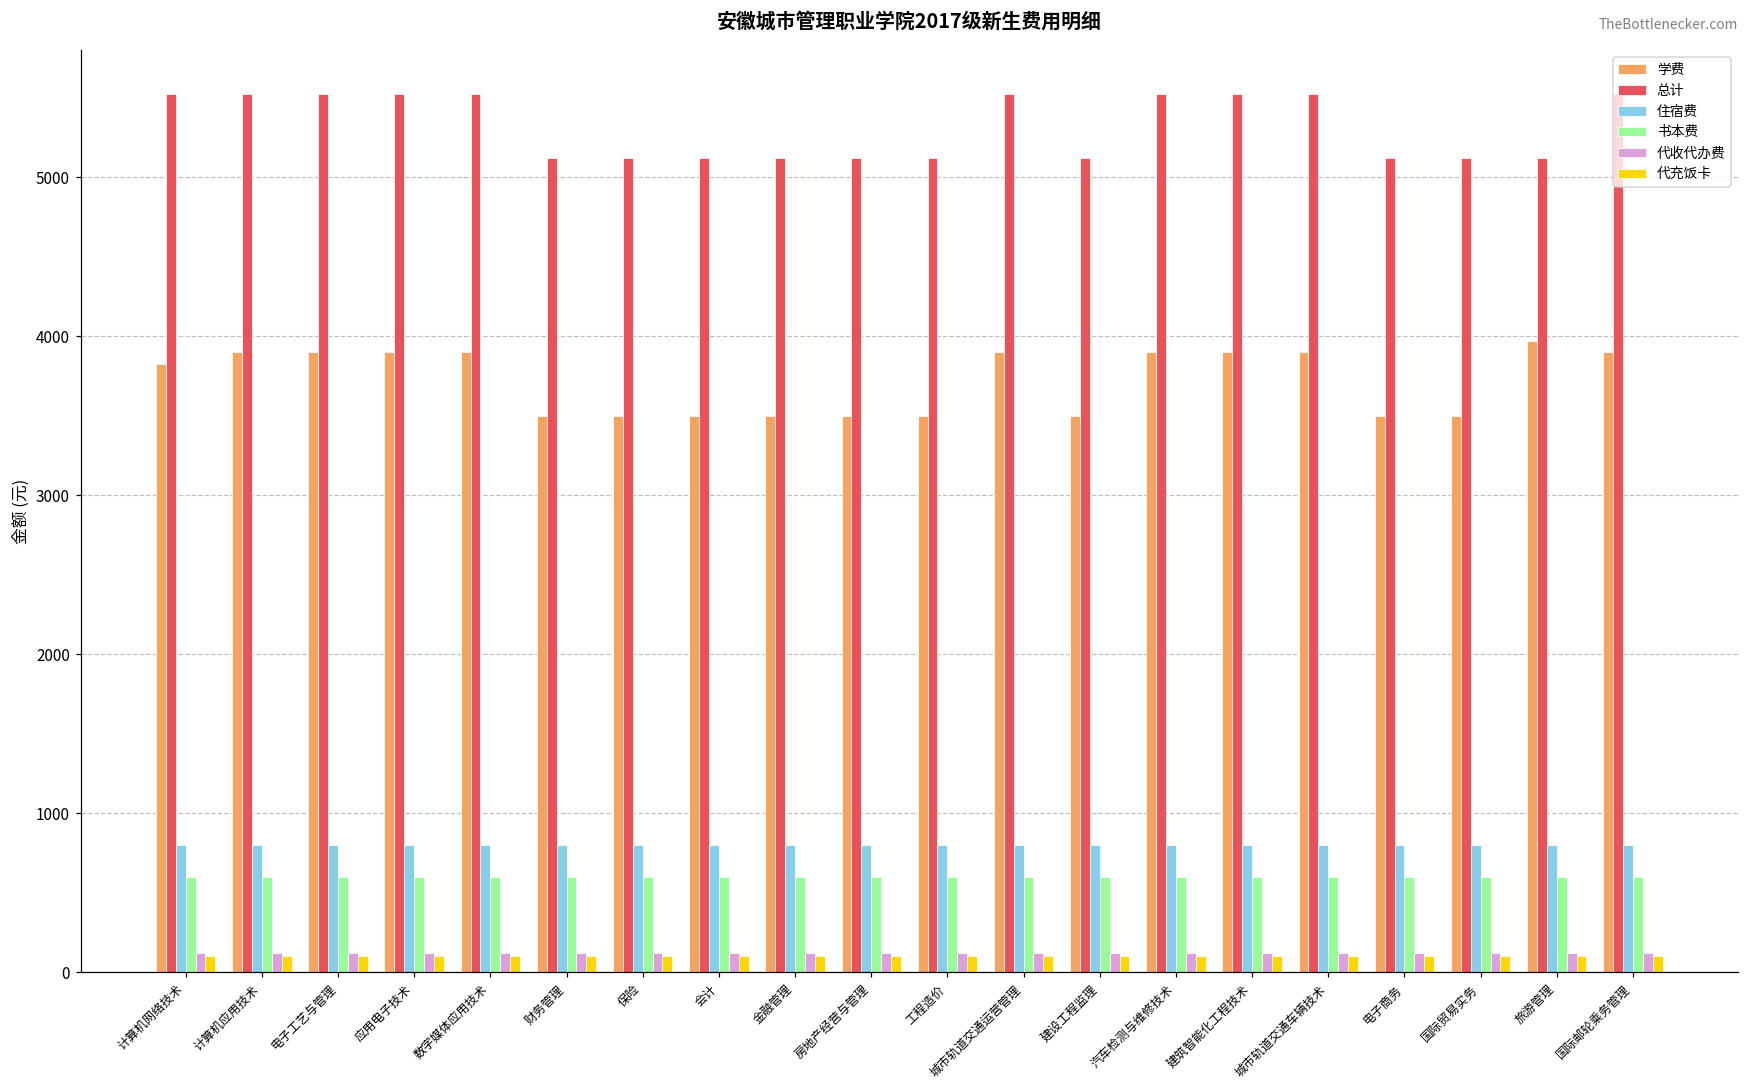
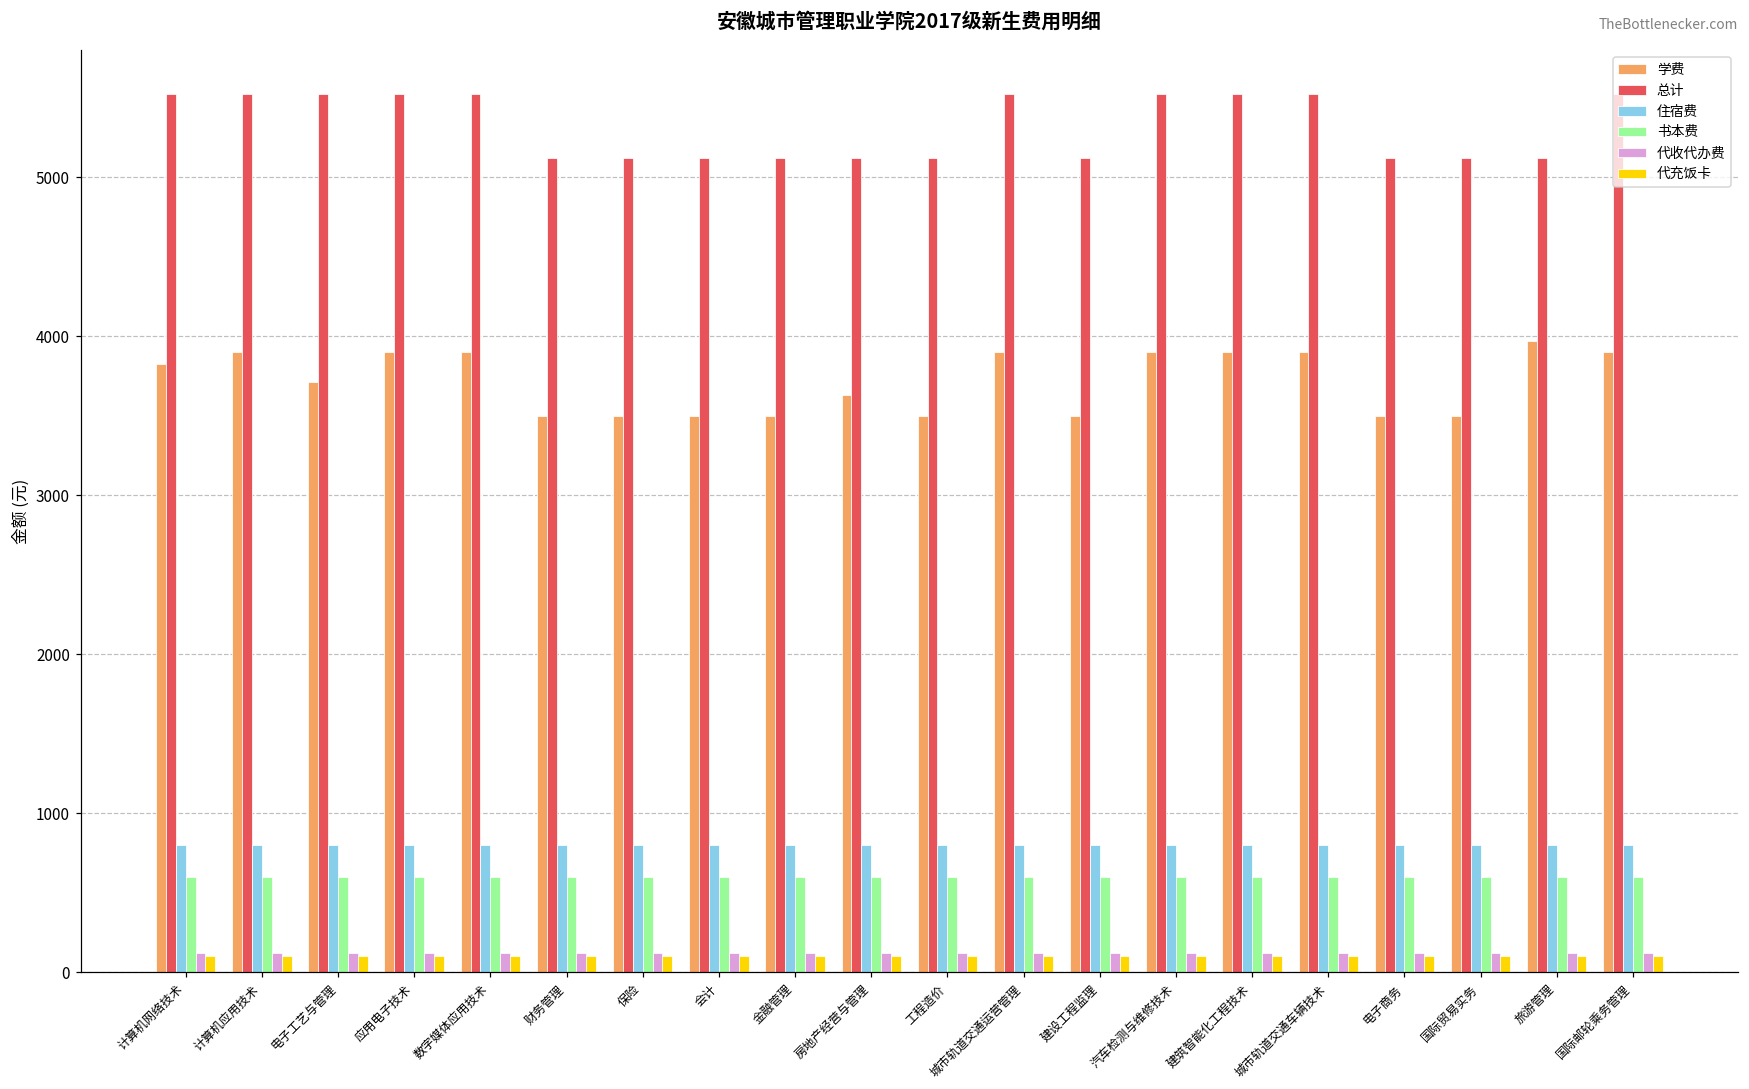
  {
    "学费": {
      "计算机网络技术": 3820,
      "计算机应用技术": 3900,
-     "电子工艺与管理": 3900,
+     "电子工艺与管理": 3710,
      "应用电子技术": 3900,
      "数字媒体应用技术": 3900,
      "财务管理": 3500,
      "保险": 3500,
      "会计": 3500,
      "金融管理": 3500,
-     "房地产经营与管理": 3500,
+     "房地产经营与管理": 3630,
      "工程造价": 3500,
      "城市轨道交通运营管理": 3900,
      "建设工程监理": 3500,
      "汽车检测与维修技术": 3900,
      "建筑智能化工程技术": 3900,
      "城市轨道交通车辆技术": 3900,
      "电子商务": 3500,
      "国际贸易实务": 3500,
      "旅游管理": 3970,
      "国际邮轮乘务管理": 3900
    },
    "总计": {
      "计算机网络技术": 5520,
      "计算机应用技术": 5520,
      "电子工艺与管理": 5520,
      "应用电子技术": 5520,
      "数字媒体应用技术": 5520,
      "财务管理": 5120,
      "保险": 5120,
      "会计": 5120,
      "金融管理": 5120,
      "房地产经营与管理": 5120,
      "工程造价": 5120,
      "城市轨道交通运营管理": 5520,
      "建设工程监理": 5120,
      "汽车检测与维修技术": 5520,
      "建筑智能化工程技术": 5520,
      "城市轨道交通车辆技术": 5520,
      "电子商务": 5120,
      "国际贸易实务": 5120,
      "旅游管理": 5120
    },
    "住宿费": {
      "计算机网络技术": 800,
      "计算机应用技术": 800,
      "电子工艺与管理": 800,
      "应用电子技术": 800,
      "数字媒体应用技术": 800,
      "财务管理": 800,
      "保险": 800,
      "会计": 800,
      "金融管理": 800,
      "房地产经营与管理": 800,
      "工程造价": 800,
      "城市轨道交通运营管理": 800,
      "建设工程监理": 800,
      "汽车检测与维修技术": 800,
      "建筑智能化工程技术": 800,
      "城市轨道交通车辆技术": 800,
      "电子商务": 800,
      "国际贸易实务": 800,
      "旅游管理": 800,
      "国际邮轮乘务管理": 800
    },
    "书本费": {
      "计算机网络技术": 600,
      "计算机应用技术": 600,
      "电子工艺与管理": 600,
      "应用电子技术": 600,
      "数字媒体应用技术": 600,
      "财务管理": 600,
      "保险": 600,
      "会计": 600,
      "金融管理": 600,
      "房地产经营与管理": 600,
      "工程造价": 600,
      "城市轨道交通运营管理": 600,
      "建设工程监理": 600,
      "汽车检测与维修技术": 600,
      "建筑智能化工程技术": 600,
      "城市轨道交通车辆技术": 600,
      "电子商务": 600,
      "国际贸易实务": 600,
      "旅游管理": 600,
      "国际邮轮乘务管理": 600
    },
    "代收代办费": {
      "计算机网络技术": 120,
      "计算机应用技术": 120,
      "电子工艺与管理": 120,
      "应用电子技术": 120,
      "数字媒体应用技术": 120,
      "财务管理": 120,
      "保险": 120,
      "会计": 120,
      "金融管理": 120,
      "房地产经营与管理": 120,
      "工程造价": 120,
      "城市轨道交通运营管理": 120,
      "建设工程监理": 120,
      "汽车检测与维修技术": 120,
      "建筑智能化工程技术": 120,
      "城市轨道交通车辆技术": 120,
      "电子商务": 120,
      "国际贸易实务": 120,
      "旅游管理": 120,
      "国际邮轮乘务管理": 120
    },
    "代充饭卡": {
      "计算机网络技术": 100,
      "计算机应用技术": 100,
      "电子工艺与管理": 100,
      "应用电子技术": 100,
      "数字媒体应用技术": 100,
      "财务管理": 100,
      "保险": 100,
      "会计": 100,
      "金融管理": 100,
      "房地产经营与管理": 100,
      "工程造价": 100,
      "城市轨道交通运营管理": 100,
      "建设工程监理": 100,
      "汽车检测与维修技术": 100,
      "建筑智能化工程技术": 100,
      "城市轨道交通车辆技术": 100,
      "电子商务": 100,
      "国际贸易实务": 100,
      "旅游管理": 100,
      "国际邮轮乘务管理": 100
    }
  }
